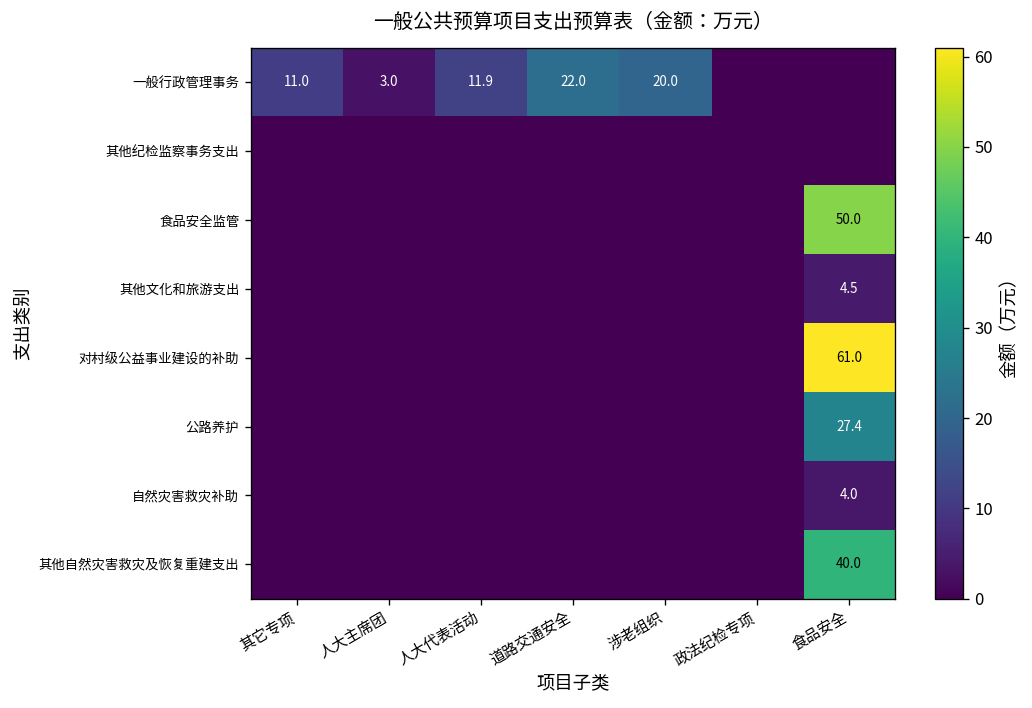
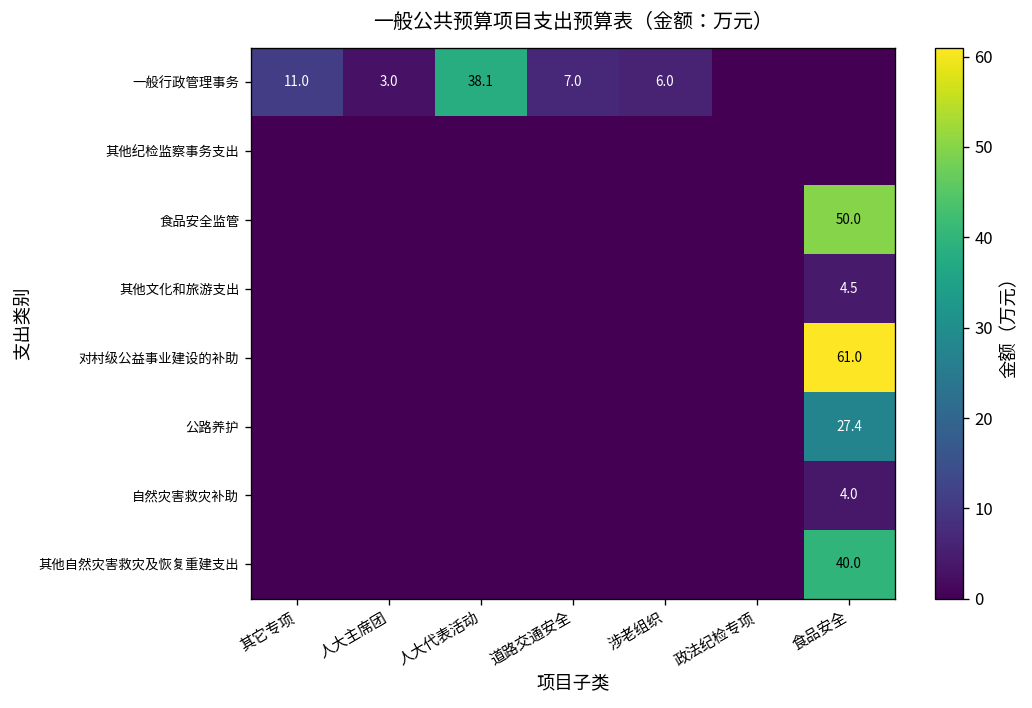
  {
    "一般行政管理事务": {
      "其它专项": 11.0,
      "人大主席团": 3.0,
-     "人大代表活动": 11.9,
-     "道路交通安全": 22.0,
-     "涉老组织": 20.0
+     "人大代表活动": 38.1,
+     "道路交通安全": 7.0,
+     "涉老组织": 6.0
    },
    "食品安全监管": {
      "食品安全": 50.0
    },
    "其他文化和旅游支出": {
      "食品安全": 4.5
    },
    "对村级公益事业建设的补助": {
      "食品安全": 61.0
    },
    "公路养护": {
      "食品安全": 27.4
    },
    "自然灾害救灾补助": {
      "食品安全": 4.0
    },
    "其他自然灾害救灾及恢复重建支出": {
      "食品安全": 40.0
    }
  }
